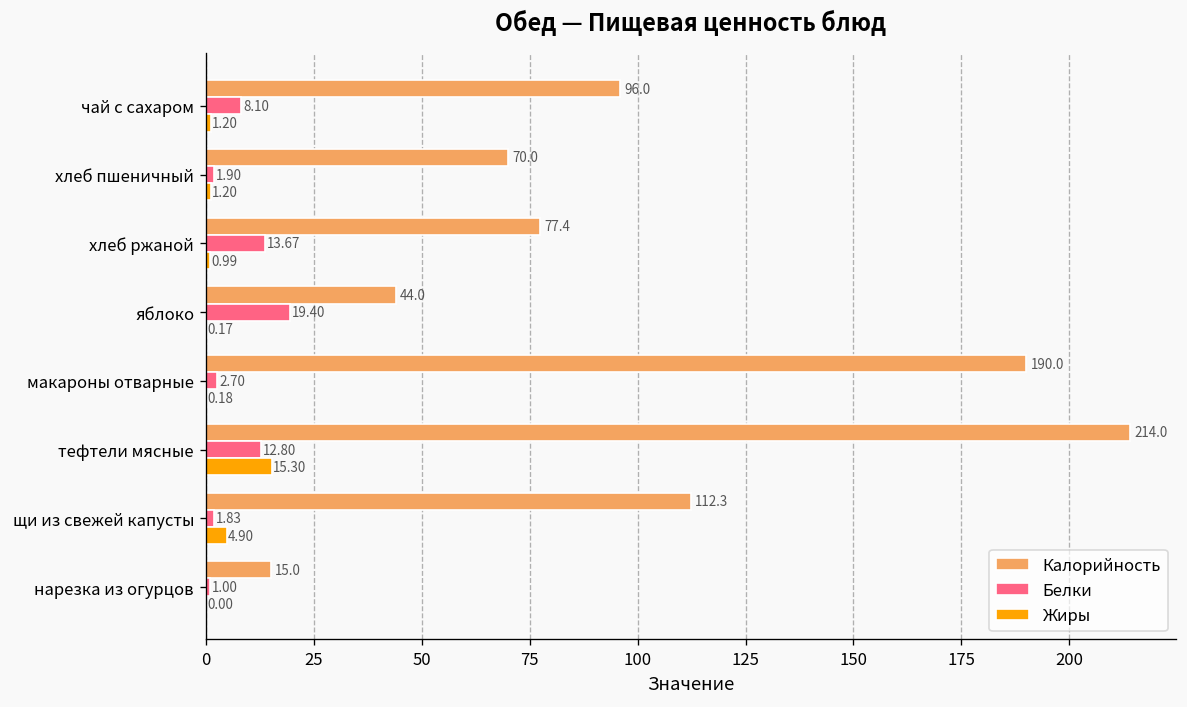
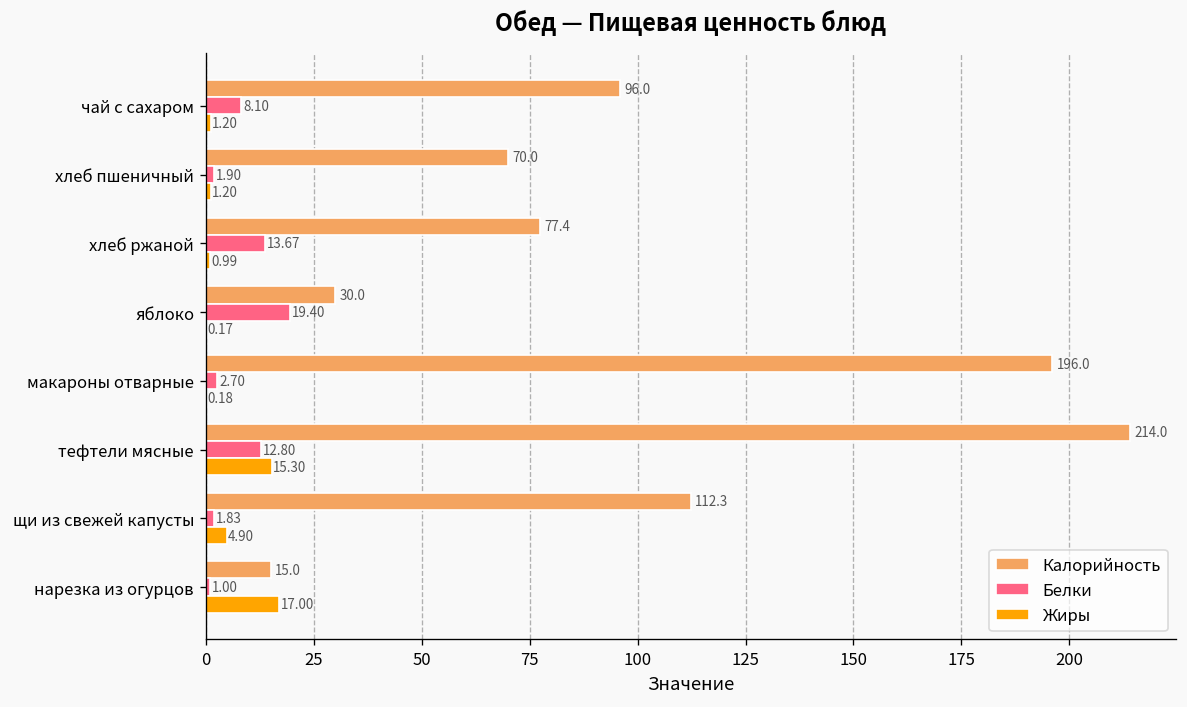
  {
    "Калорийность": {
      "чай с сахаром": 96.0,
      "хлеб пшеничный": 70.0,
      "хлеб ржаной": 77.4,
-     "яблоко": 44.0,
-     "макароны отварные": 190.0,
+     "яблоко": 30.0,
+     "макароны отварные": 196.0,
      "тефтели мясные": 214.0,
      "щи из свежей капусты": 112.3,
      "нарезка из огурцов": 15.0
    },
    "Белки": {
      "чай с сахаром": 8.10,
      "хлеб пшеничный": 1.90,
      "хлеб ржаной": 13.67,
      "яблоко": 19.40,
      "макароны отварные": 2.70,
      "тефтели мясные": 12.80,
      "щи из свежей капусты": 1.83,
      "нарезка из огурцов": 1.00
    },
    "Жиры": {
      "чай с сахаром": 1.20,
      "хлеб пшеничный": 1.20,
      "хлеб ржаной": 0.99,
      "яблоко": 0.17,
      "макароны отварные": 0.18,
      "тефтели мясные": 15.30,
      "щи из свежей капусты": 4.90,
-     "нарезка из огурцов": 0.00
+     "нарезка из огурцов": 17.00
    }
  }
